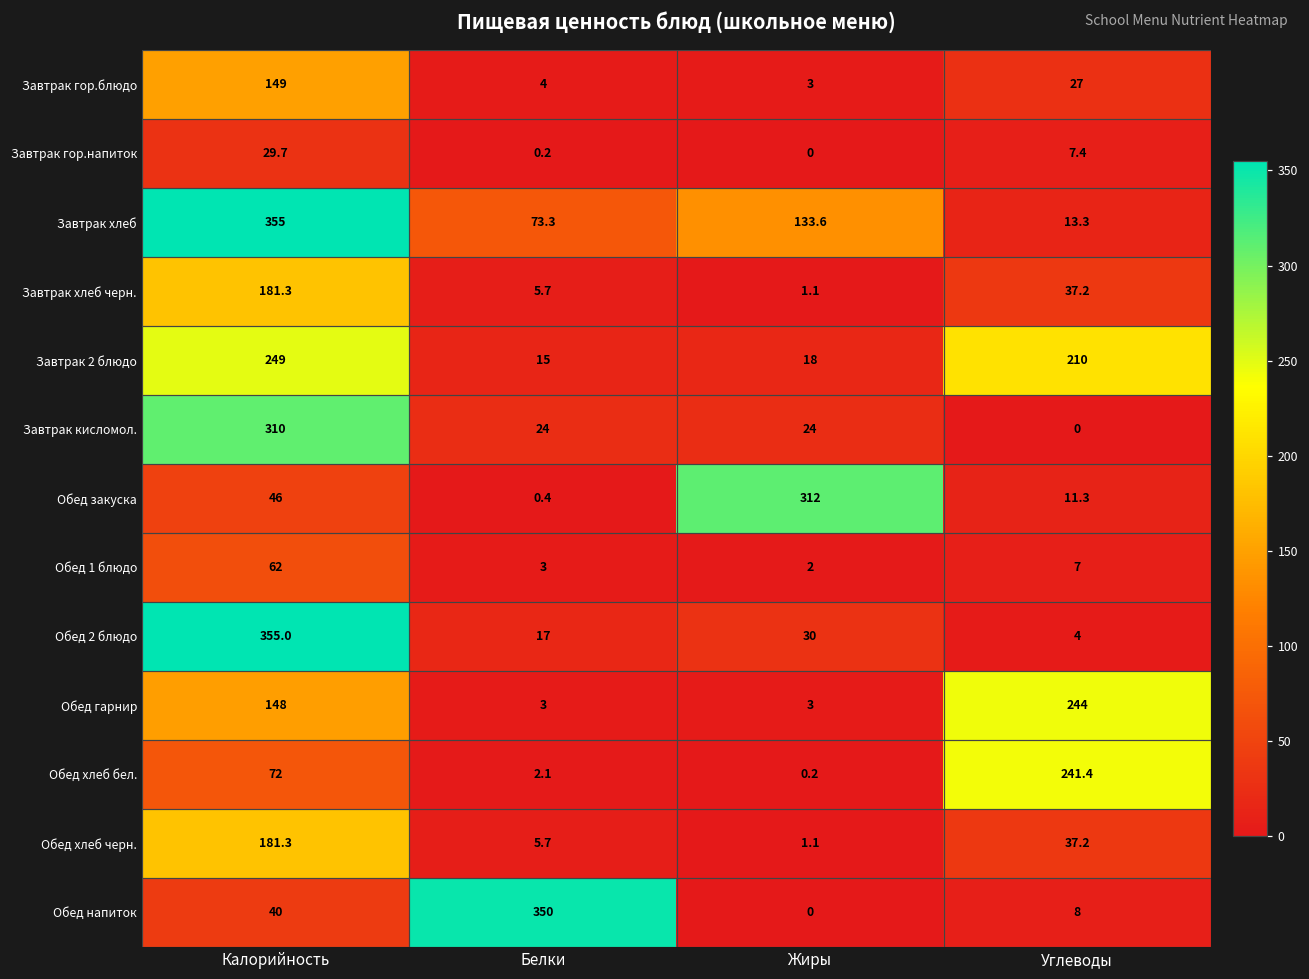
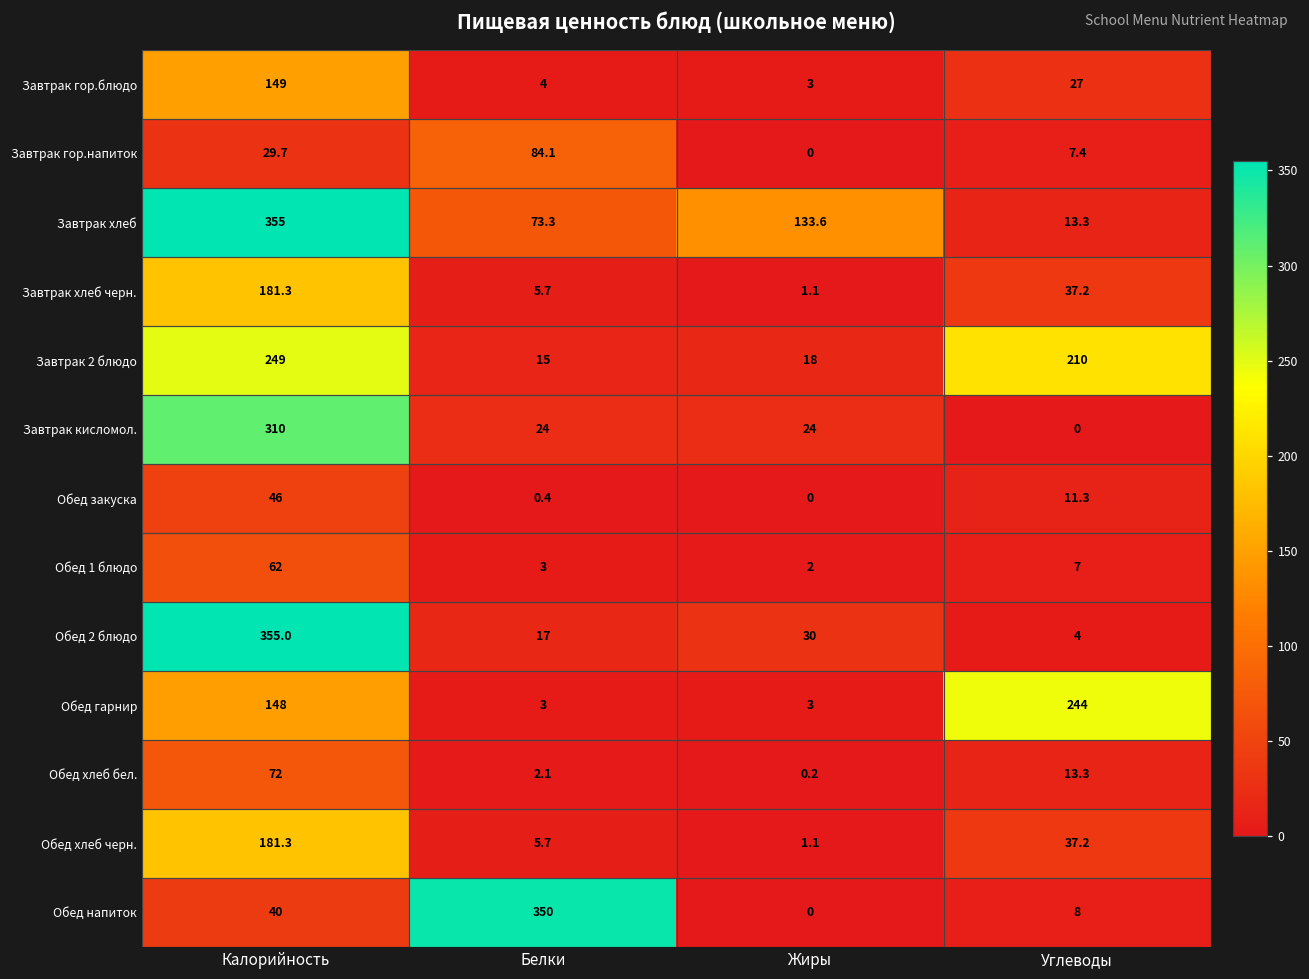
  {
    "Завтрак гор.блюдо": {
      "Калорийность": 149,
      "Белки": 4,
      "Жиры": 3,
      "Углеводы": 27
    },
    "Завтрак гор.напиток": {
      "Калорийность": 29.7,
-     "Белки": 0.2,
+     "Белки": 84.1,
      "Жиры": 0,
      "Углеводы": 7.4
    },
    "Завтрак хлеб": {
      "Калорийность": 355,
      "Белки": 73.3,
      "Жиры": 133.6,
      "Углеводы": 13.3
    },
    "Завтрак хлеб черн.": {
      "Калорийность": 181.3,
      "Белки": 5.7,
      "Жиры": 1.1,
      "Углеводы": 37.2
    },
    "Завтрак 2 блюдо": {
      "Калорийность": 249,
      "Белки": 15,
      "Жиры": 18,
      "Углеводы": 210
    },
    "Завтрак кисломол.": {
      "Калорийность": 310,
      "Белки": 24,
      "Жиры": 24,
      "Углеводы": 0
    },
    "Обед закуска": {
      "Калорийность": 46,
      "Белки": 0.4,
-     "Жиры": 312,
+     "Жиры": 0,
      "Углеводы": 11.3
    },
    "Обед 1 блюдо": {
      "Калорийность": 62,
      "Белки": 3,
      "Жиры": 2,
      "Углеводы": 7
    },
    "Обед 2 блюдо": {
      "Калорийность": 355.0,
      "Белки": 17,
      "Жиры": 30,
      "Углеводы": 4
    },
    "Обед гарнир": {
      "Калорийность": 148,
      "Белки": 3,
      "Жиры": 3,
      "Углеводы": 244
    },
    "Обед хлеб бел.": {
      "Калорийность": 72,
      "Белки": 2.1,
      "Жиры": 0.2,
-     "Углеводы": 241.4
+     "Углеводы": 13.3
    },
    "Обед хлеб черн.": {
      "Калорийность": 181.3,
      "Белки": 5.7,
      "Жиры": 1.1,
      "Углеводы": 37.2
    },
    "Обед напиток": {
      "Калорийность": 40,
      "Белки": 350,
      "Жиры": 0,
      "Углеводы": 8
    }
  }
